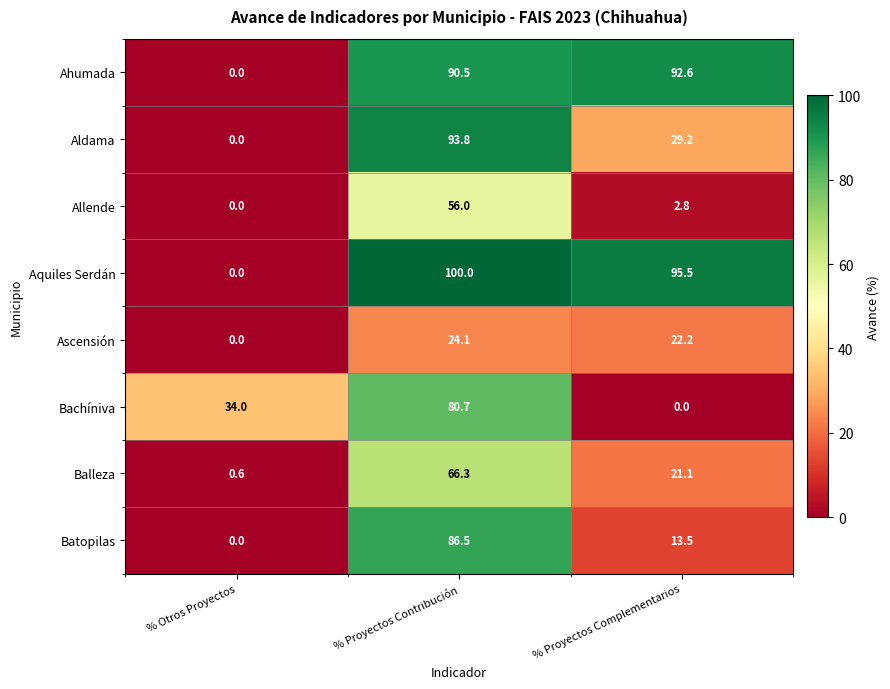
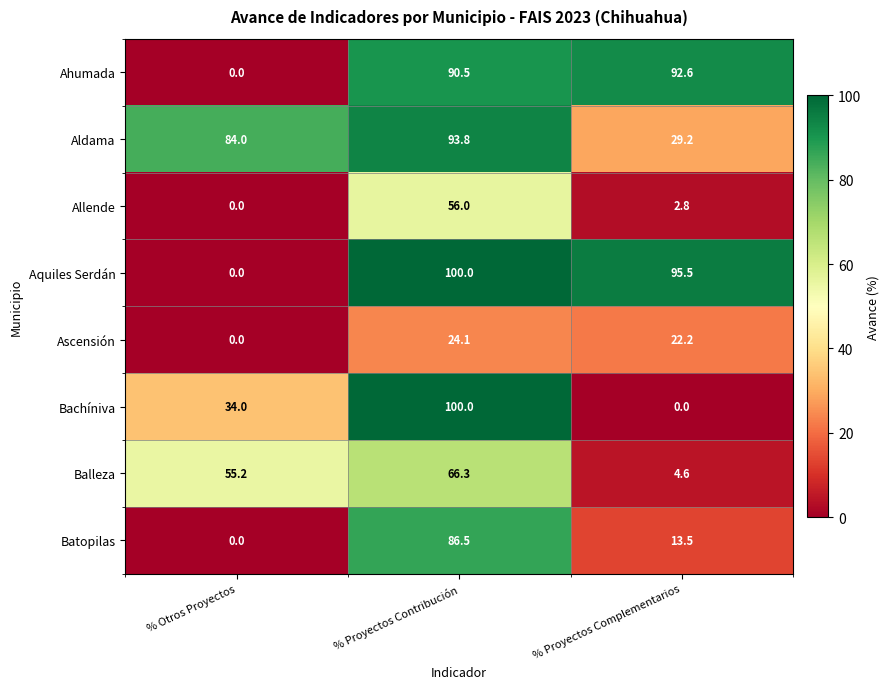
  {
    "Ahumada": {
      "% Otros Proyectos": 0.0,
      "% Proyectos Contribución": 90.5,
      "% Proyectos Complementarios": 92.6
    },
    "Aldama": {
-     "% Otros Proyectos": 0.0,
+     "% Otros Proyectos": 84.0,
      "% Proyectos Contribución": 93.8,
      "% Proyectos Complementarios": 29.2
    },
    "Allende": {
      "% Otros Proyectos": 0.0,
      "% Proyectos Contribución": 56.0,
      "% Proyectos Complementarios": 2.8
    },
    "Aquiles Serdán": {
      "% Otros Proyectos": 0.0,
      "% Proyectos Contribución": 100.0,
      "% Proyectos Complementarios": 95.5
    },
    "Ascensión": {
      "% Otros Proyectos": 0.0,
      "% Proyectos Contribución": 24.1,
      "% Proyectos Complementarios": 22.2
    },
    "Bachíniva": {
      "% Otros Proyectos": 34.0,
-     "% Proyectos Contribución": 80.7,
+     "% Proyectos Contribución": 100.0,
      "% Proyectos Complementarios": 0.0
    },
    "Balleza": {
-     "% Otros Proyectos": 0.6,
+     "% Otros Proyectos": 55.2,
      "% Proyectos Contribución": 66.3,
-     "% Proyectos Complementarios": 21.1
+     "% Proyectos Complementarios": 4.6
    },
    "Batopilas": {
      "% Otros Proyectos": 0.0,
      "% Proyectos Contribución": 86.5,
      "% Proyectos Complementarios": 13.5
    }
  }
